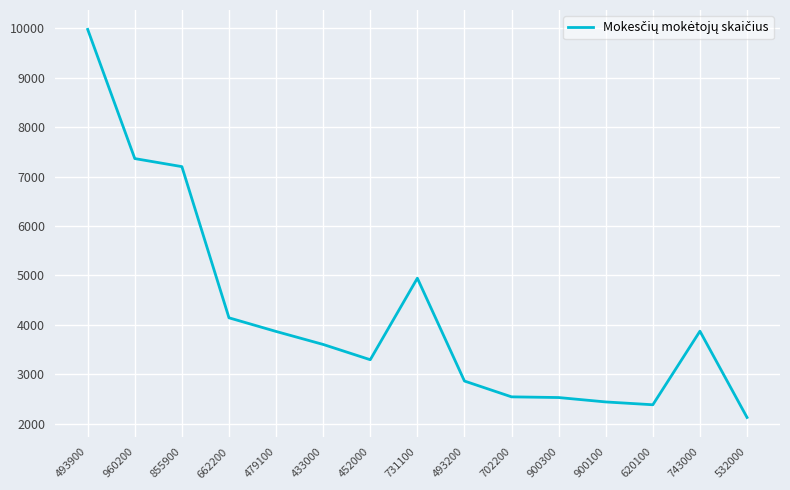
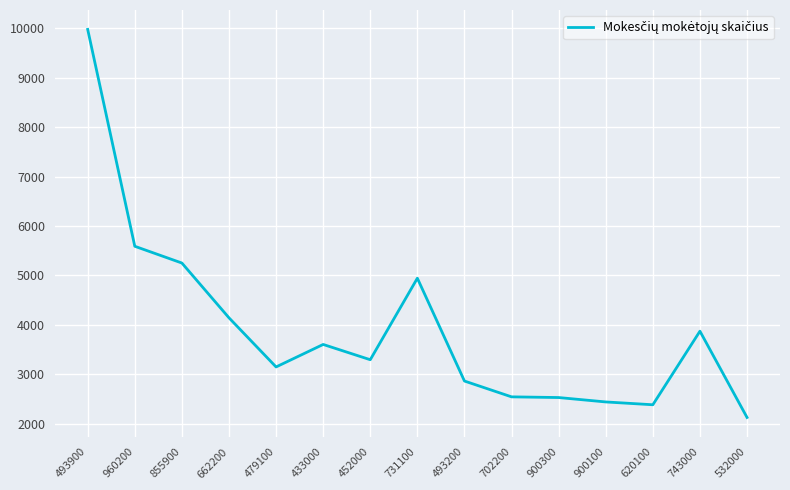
  {
    "493900": 10000,
-   "960200": 7400,
-   "855900": 7200,
+   "960200": 5600,
+   "855900": 5300,
    "662200": 4100,
-   "479100": 3900,
+   "479100": 3200,
    "433000": 3600,
    "452000": 3300,
    "731100": 4900,
    "493200": 2900,
    "702200": 2500,
    "900300": 2500,
    "900100": 2400,
    "620100": 2400,
    "743000": 3900,
    "532000": 2100
  }
